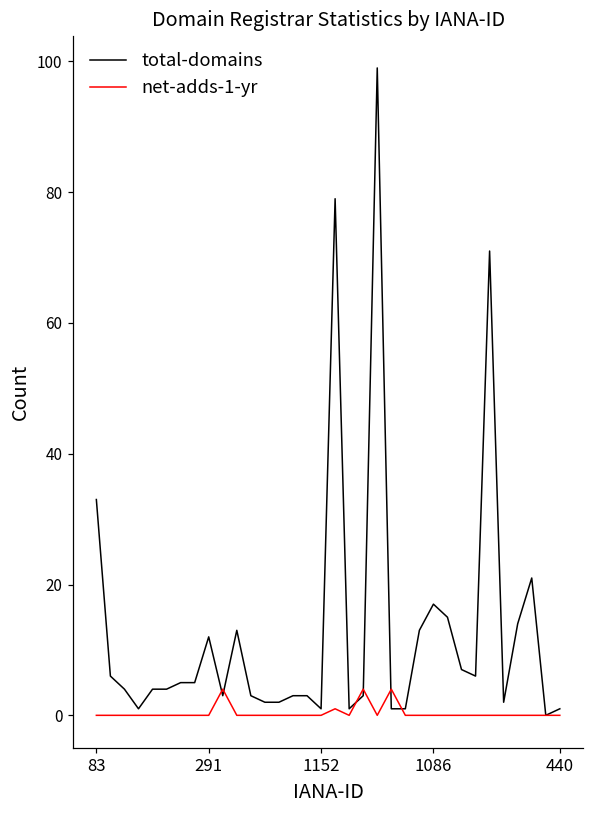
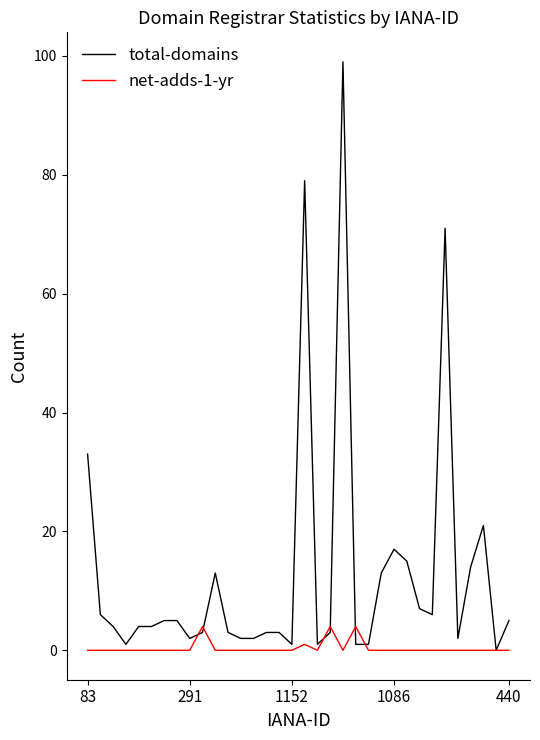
  {
    "total-domains": {
      "83": 33,
-     "291": 12,
+     "291": 2,
      "1152": 1,
      "1086": 17,
-     "440": 1
+     "440": 5
    },
    "net-adds-1-yr": {
      "83": 0,
      "291": 0,
      "1152": 0,
      "1086": 0,
      "440": 0
    }
  }
